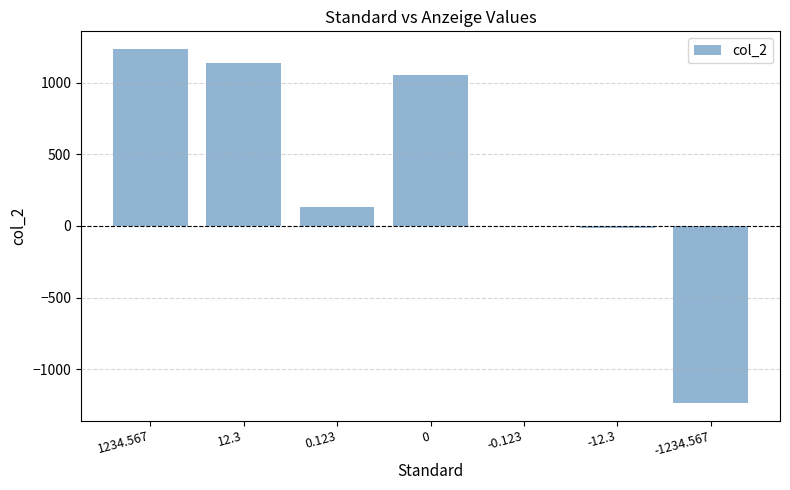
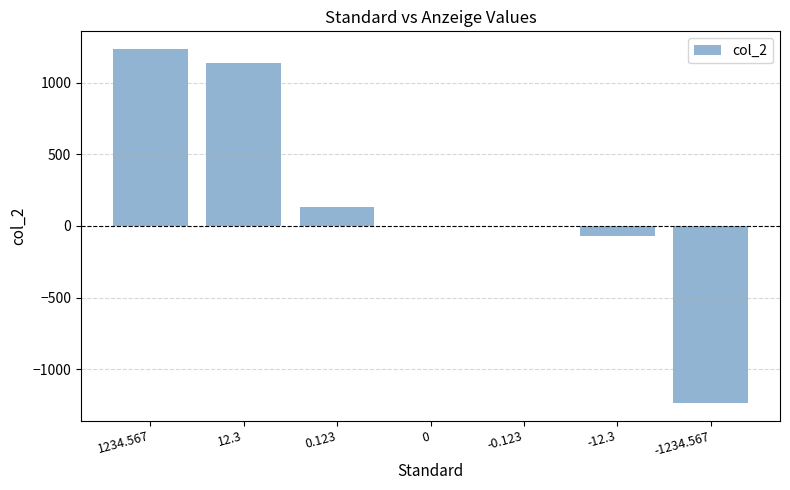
  {
    "1234.567": 1230,
    "12.3": 1140,
    "0.123": 130,
-   "0": 1050,
-   "-12.3": -10,
+   "0": 0,
+   "-12.3": -70,
    "-1234.567": -1230
  }
